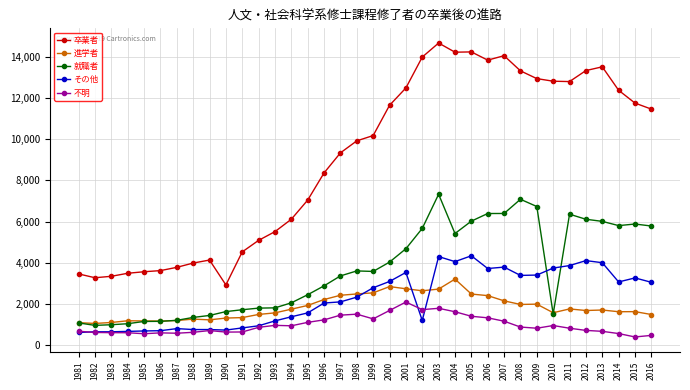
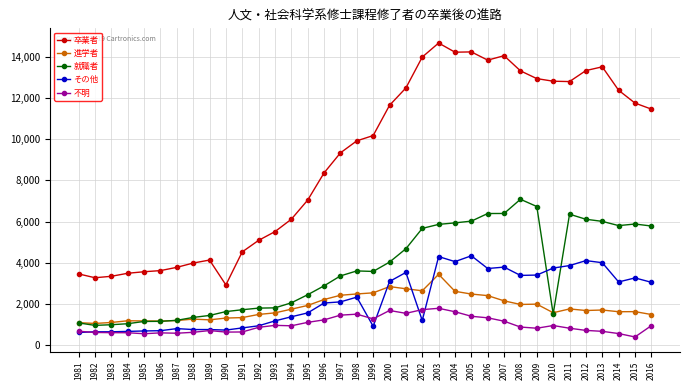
  {
    "卒業者": {
      "1981": "3,500",
      "1982": "3,300",
      "1983": "3,300",
      "1984": "3,500",
      "1985": "3,600",
      "1986": "3,600",
      "1987": "3,800",
      "1988": "4,000",
      "1989": "4,100",
      "1990": "2,900",
      "1991": "4,500",
      "1992": "5,100",
      "1993": "5,500",
      "1994": "6,100",
      "1995": "7,000",
      "1996": "8,400",
      "1997": "9,300",
      "1998": "9,900",
      "1999": "10,200",
      "2000": "11,600",
      "2001": "12,500",
      "2002": "14,000",
      "2003": "14,700",
      "2004": "14,200",
      "2005": "14,200",
      "2006": "13,800",
      "2007": "14,100",
      "2008": "13,300",
      "2009": "12,900",
      "2010": "12,800",
      "2011": "12,800",
      "2012": "13,300",
      "2013": "13,500",
      "2014": "12,400",
      "2015": "11,800",
      "2016": "11,500"
    },
    "進学者": {
      "1984": "1,200",
      "1989": "1,200",
      "1990": "1,300",
      "1991": "1,300",
      "1992": "1,500",
      "1993": "1,600",
      "1994": "1,700",
      "1995": "1,900",
      "1996": "2,200",
      "1997": "2,400",
      "1998": "2,500",
      "1999": "2,500",
      "2000": "2,800",
      "2001": "2,700",
      "2002": "2,600",
-     "2003": "2,700",
-     "2004": "3,200",
+     "2003": "3,400",
+     "2004": "2,600",
      "2005": "2,500",
      "2006": "2,400",
      "2007": "2,100",
      "2008": "2,000",
      "2009": "2,000",
      "2011": "1,800",
      "2012": "1,700",
      "2013": "1,700",
      "2014": "1,600",
      "2015": "1,600",
      "2016": "1,500"
    },
    "就職者": {
      "1984": "1,000",
      "1989": "1,400",
      "1990": "1,600",
      "1991": "1,700",
      "1992": "1,800",
      "1993": "1,800",
      "1994": "2,100",
      "1995": "2,400",
      "1996": "2,900",
      "1997": "3,400",
      "1998": "3,600",
      "1999": "3,600",
      "2000": "4,000",
      "2001": "4,700",
      "2002": "5,700",
-     "2003": "7,300",
-     "2004": "5,400",
+     "2003": "5,900",
+     "2004": "5,900",
      "2005": "6,000",
      "2006": "6,400",
      "2007": "6,400",
      "2008": "7,100",
      "2009": "6,700",
      "2011": "6,400",
      "2012": "6,100",
      "2013": "6,000",
      "2014": "5,800",
      "2015": "5,900",
      "2016": "5,800"
    },
    "その他": {
      "1985": "700",
      "1987": "800",
      "1988": "800",
      "1991": "800",
      "1993": "1,200",
      "1994": "1,400",
      "1995": "1,600",
      "1996": "2,000",
      "1997": "2,100",
      "1998": "2,300",
-     "1999": "2,800",
+     "1999": "900",
      "2000": "3,100",
      "2001": "3,500",
      "2002": "1,200",
      "2003": "4,300",
      "2004": "4,100",
      "2005": "4,300",
      "2006": "3,700",
      "2007": "3,800",
      "2008": "3,400",
      "2009": "3,400",
      "2010": "3,700",
      "2011": "3,900",
      "2012": "4,100",
      "2013": "4,000",
      "2014": "3,100",
      "2015": "3,300",
      "2016": "3,100"
    },
    "不明": {
      "1985": "600",
      "1987": "600",
      "1988": "600",
      "1991": "600",
      "1993": "1,000",
      "1994": "900",
      "1995": "1,100",
      "1996": "1,200",
      "1997": "1,500",
      "1998": "1,500",
      "1999": "1,300",
      "2000": "1,700",
-     "2001": "2,100",
+     "2001": "1,500",
      "2002": "1,700",
      "2003": "1,800",
      "2004": "1,600",
      "2005": "1,400",
      "2006": "1,300",
      "2007": "1,200",
      "2008": "900",
      "2009": "800",
      "2010": "1,000",
      "2011": "800",
      "2012": "700",
      "2013": "700",
      "2014": "600",
      "2015": "400",
-     "2016": "500"
+     "2016": "900"
    }
  }
